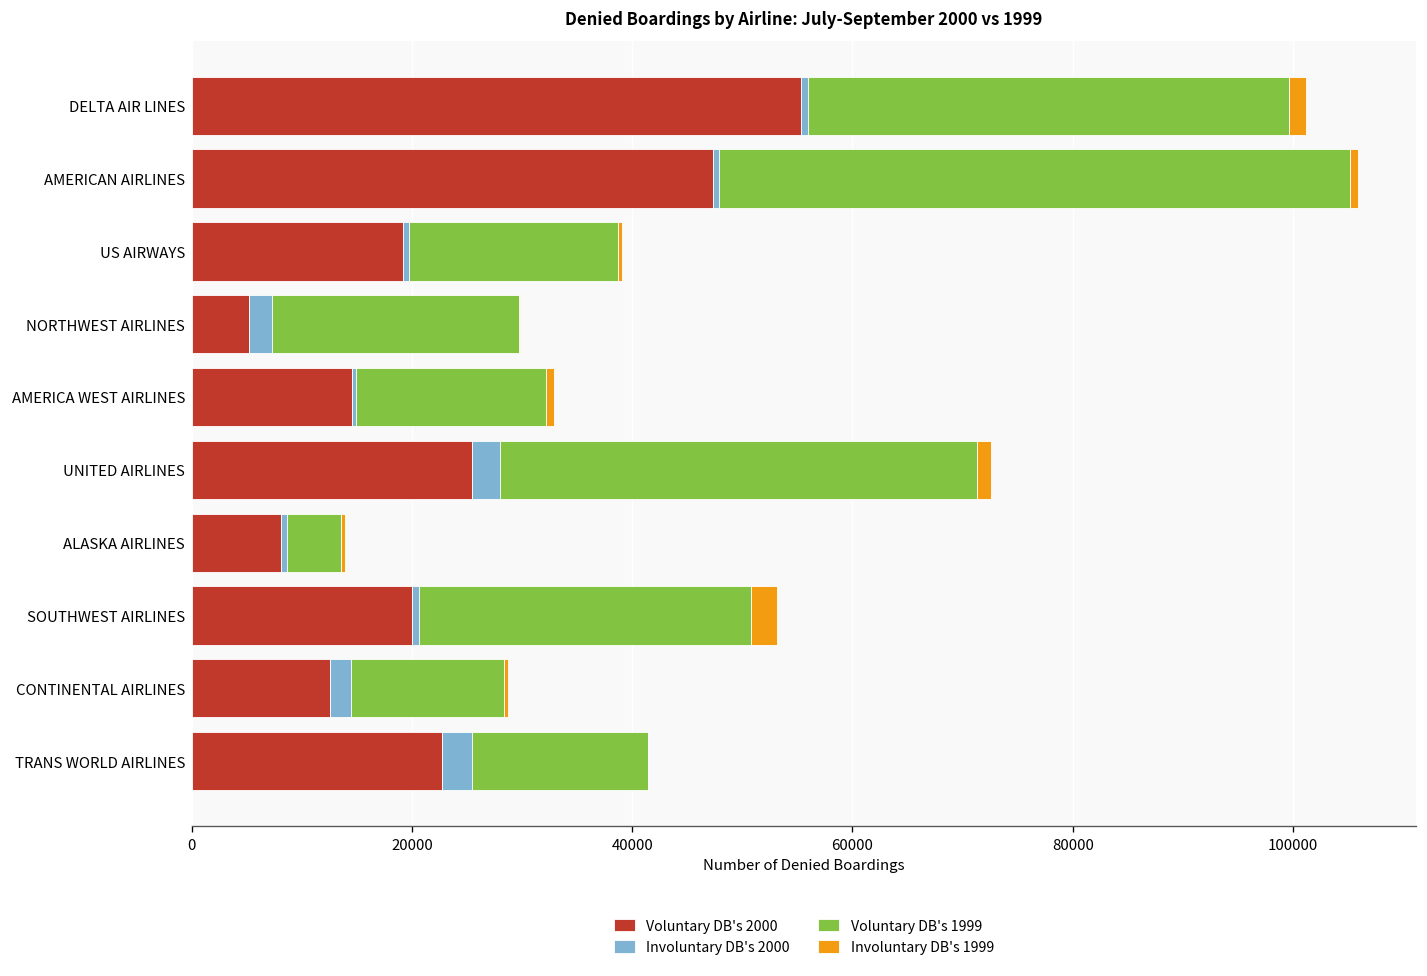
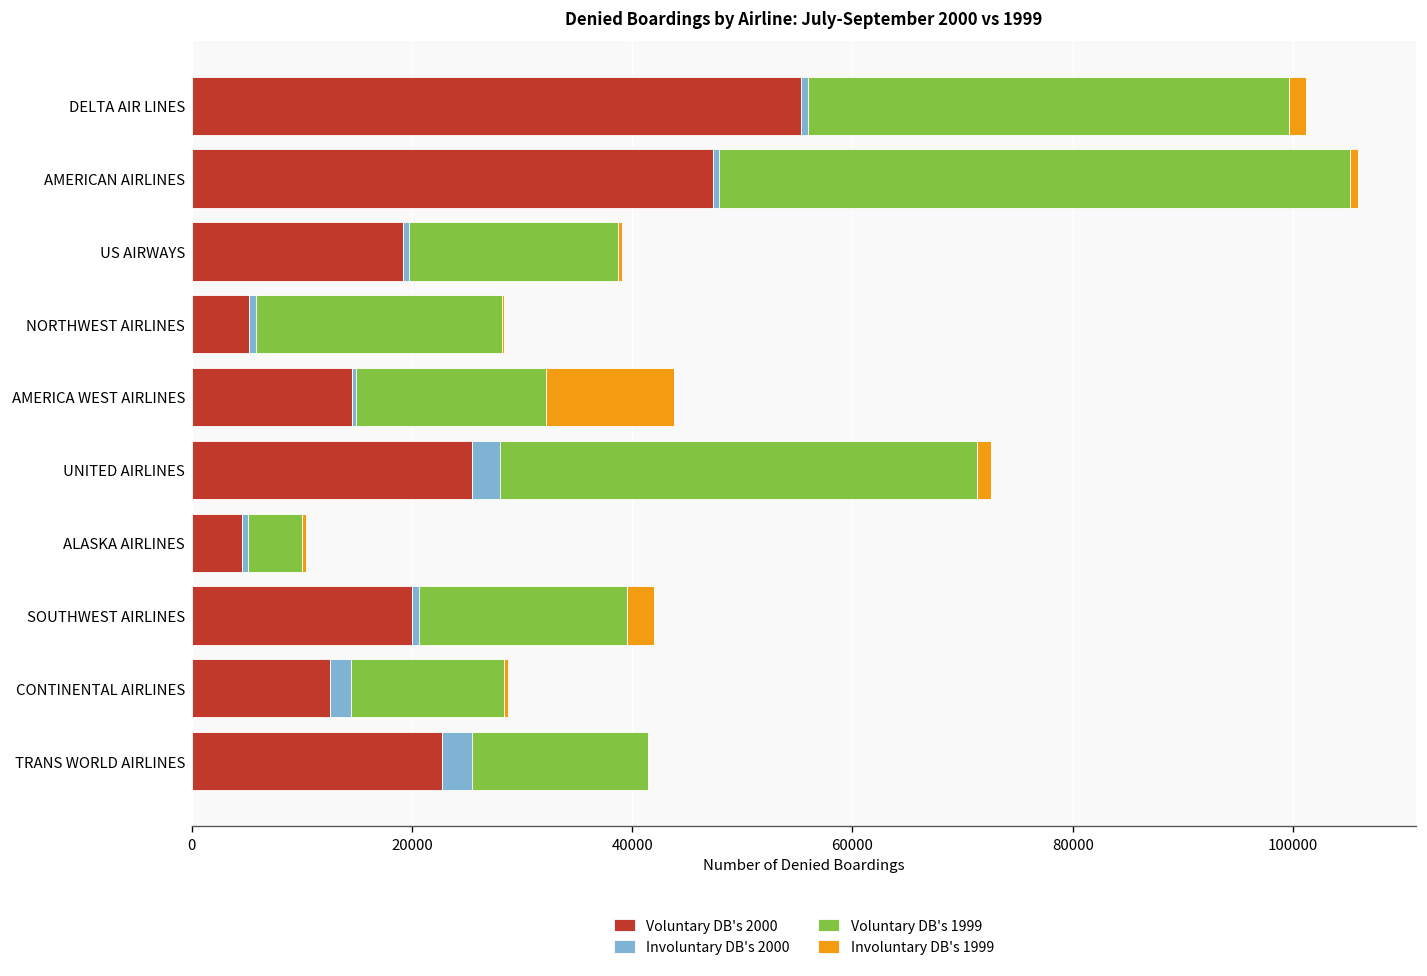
  {
    "Voluntary DB's 2000": {
      "DELTA AIR LINES": 55000,
      "AMERICAN AIRLINES": 47000,
      "US AIRWAYS": 19000,
      "NORTHWEST AIRLINES": 5000,
      "AMERICA WEST AIRLINES": 15000,
      "UNITED AIRLINES": 25000,
-     "ALASKA AIRLINES": 8000,
+     "ALASKA AIRLINES": 5000,
      "SOUTHWEST AIRLINES": 20000,
      "CONTINENTAL AIRLINES": 13000,
      "TRANS WORLD AIRLINES": 23000
    },
    "Involuntary DB's 2000": {
      "DELTA AIR LINES": 1000,
      "AMERICAN AIRLINES": 1000,
      "US AIRWAYS": 1000,
-     "NORTHWEST AIRLINES": 2000,
+     "NORTHWEST AIRLINES": 1000,
      "AMERICA WEST AIRLINES": 0,
      "UNITED AIRLINES": 3000,
      "ALASKA AIRLINES": 0,
      "SOUTHWEST AIRLINES": 1000,
      "CONTINENTAL AIRLINES": 2000,
      "TRANS WORLD AIRLINES": 3000
    },
    "Voluntary DB's 1999": {
      "DELTA AIR LINES": 44000,
      "AMERICAN AIRLINES": 57000,
      "US AIRWAYS": 19000,
      "NORTHWEST AIRLINES": 22000,
      "AMERICA WEST AIRLINES": 17000,
      "UNITED AIRLINES": 43000,
      "ALASKA AIRLINES": 5000,
-     "SOUTHWEST AIRLINES": 30000,
+     "SOUTHWEST AIRLINES": 19000,
      "CONTINENTAL AIRLINES": 14000,
      "TRANS WORLD AIRLINES": 16000
    },
    "Involuntary DB's 1999": {
      "DELTA AIR LINES": 2000,
      "AMERICAN AIRLINES": 1000,
      "US AIRWAYS": 0,
-     "AMERICA WEST AIRLINES": 1000,
+     "AMERICA WEST AIRLINES": 12000,
      "UNITED AIRLINES": 1000,
      "ALASKA AIRLINES": 0,
      "SOUTHWEST AIRLINES": 2000,
      "CONTINENTAL AIRLINES": 0
    }
  }
